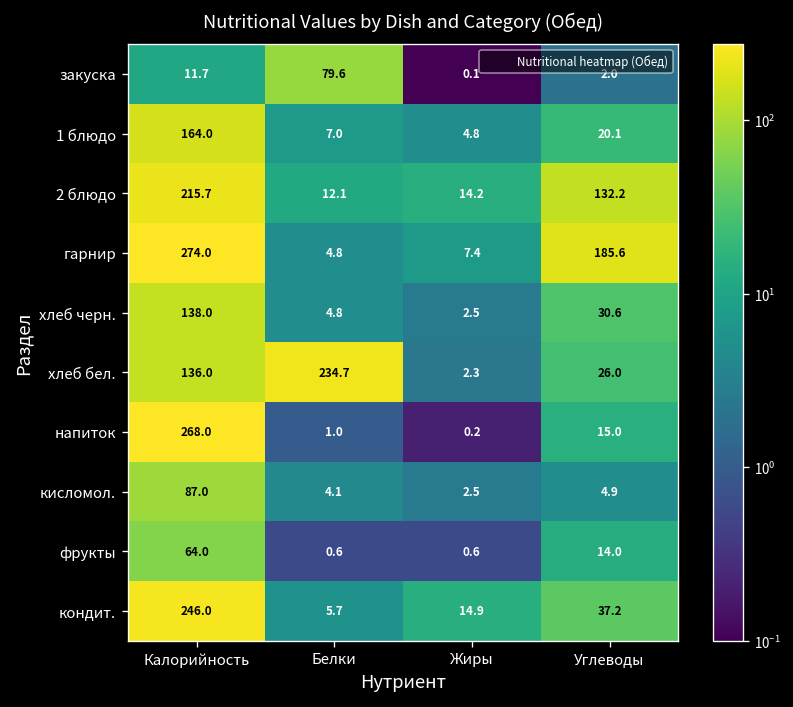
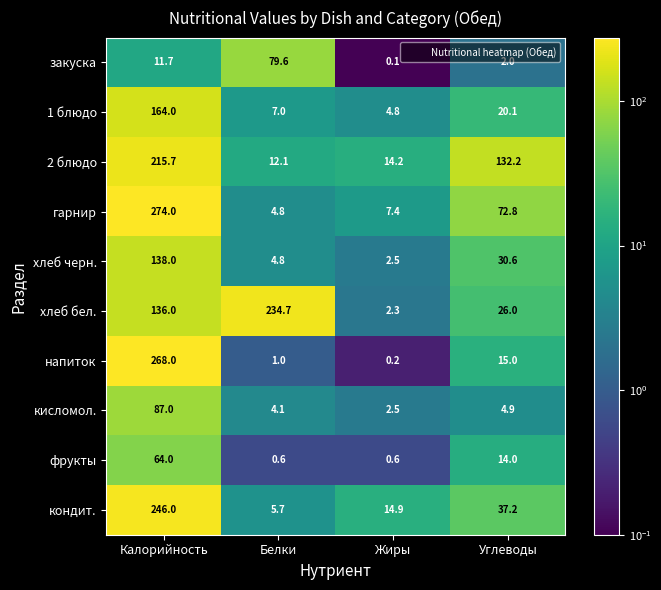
  {
    "закуска": {
      "Калорийность": 11.7,
      "Белки": 79.6
    },
    "1 блюдо": {
      "Калорийность": 164.0,
      "Белки": 7.0,
      "Жиры": 4.8,
      "Углеводы": 20.1
    },
    "2 блюдо": {
      "Калорийность": 215.7,
      "Белки": 12.1,
      "Жиры": 14.2,
      "Углеводы": 132.2
    },
    "гарнир": {
      "Калорийность": 274.0,
      "Белки": 4.8,
      "Жиры": 7.4,
-     "Углеводы": 185.6
+     "Углеводы": 72.8
    },
    "хлеб черн.": {
      "Калорийность": 138.0,
      "Белки": 4.8,
      "Жиры": 2.5,
      "Углеводы": 30.6
    },
    "хлеб бел.": {
      "Калорийность": 136.0,
      "Белки": 234.7,
      "Жиры": 2.3,
      "Углеводы": 26.0
    },
    "напиток": {
      "Калорийность": 268.0,
      "Белки": 1.0,
      "Жиры": 0.2,
      "Углеводы": 15.0
    },
    "кисломол.": {
      "Калорийность": 87.0,
      "Белки": 4.1,
      "Жиры": 2.5,
      "Углеводы": 4.9
    },
    "фрукты": {
      "Калорийность": 64.0,
      "Белки": 0.6,
      "Жиры": 0.6,
      "Углеводы": 14.0
    },
    "кондит.": {
      "Калорийность": 246.0,
      "Белки": 5.7,
      "Жиры": 14.9,
      "Углеводы": 37.2
    }
  }
